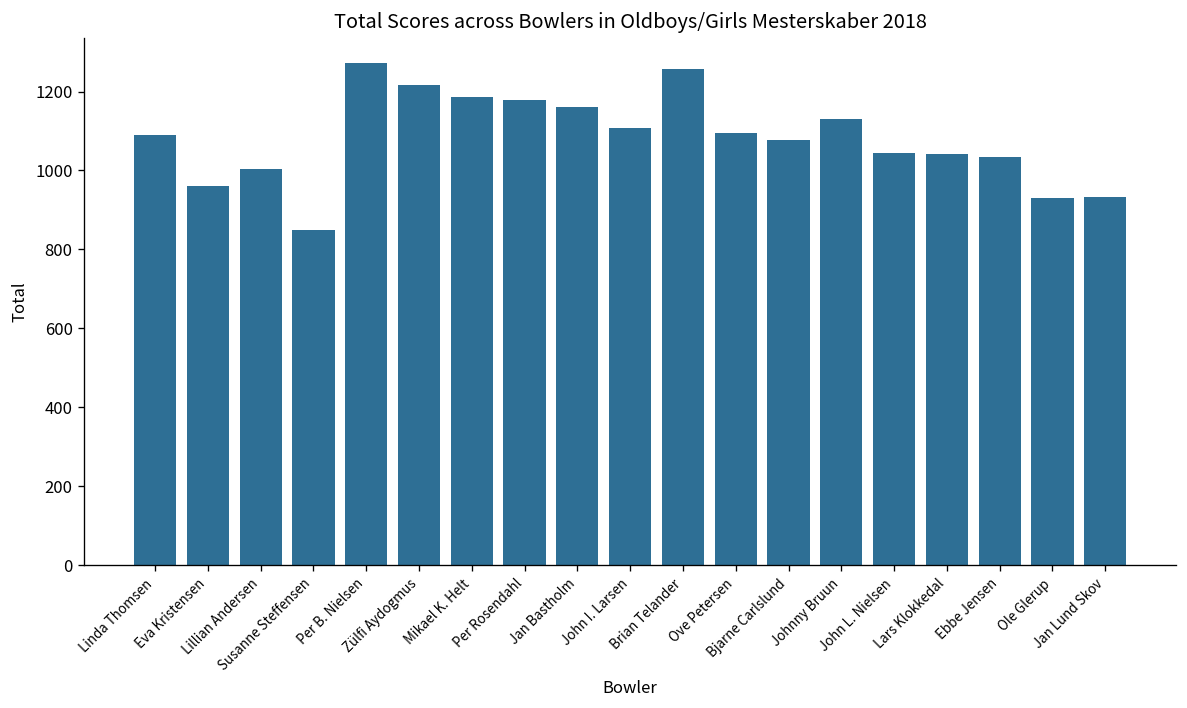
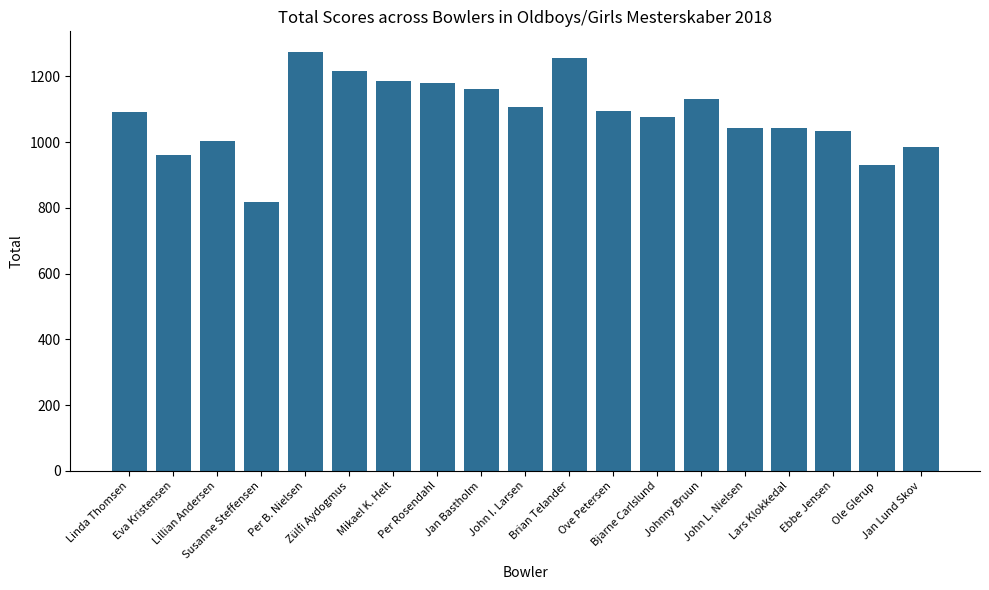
  {
    "Linda Thomsen": 1090,
    "Eva Kristensen": 960,
    "Lillian Andersen": 1000,
-   "Susanne Steffensen": 850,
+   "Susanne Steffensen": 820,
    "Per B. Nielsen": 1270,
    "Zülfi Aydogmus": 1220,
    "Mikael K. Helt": 1190,
    "Per Rosendahl": 1180,
    "Jan Bastholm": 1160,
    "John I. Larsen": 1110,
    "Brian Telander": 1260,
    "Ove Petersen": 1100,
    "Bjarne Carlslund": 1080,
    "Johnny Bruun": 1130,
    "John L. Nielsen": 1040,
    "Lars Klokkedal": 1040,
    "Ebbe Jensen": 1040,
    "Ole Glerup": 930,
-   "Jan Lund Skov": 930
+   "Jan Lund Skov": 980
  }
